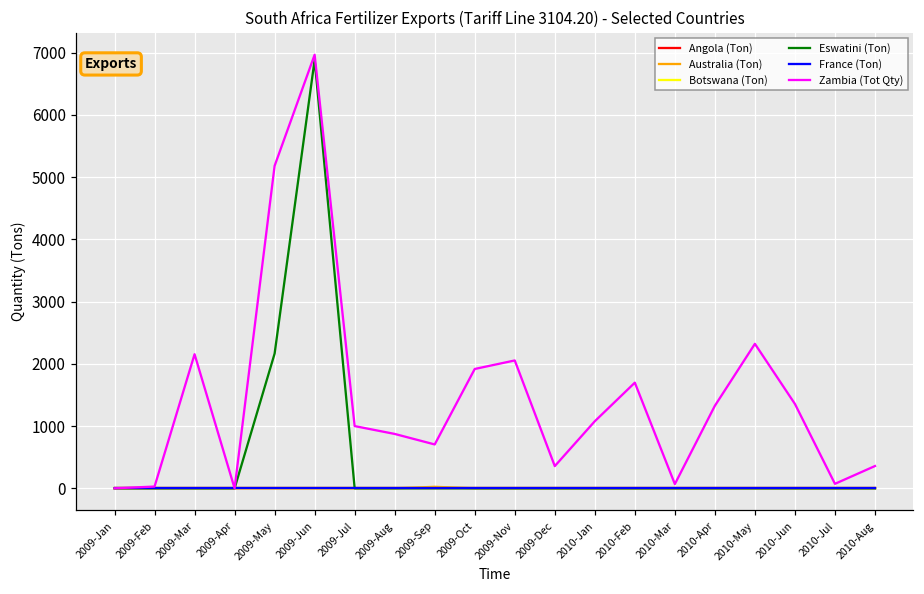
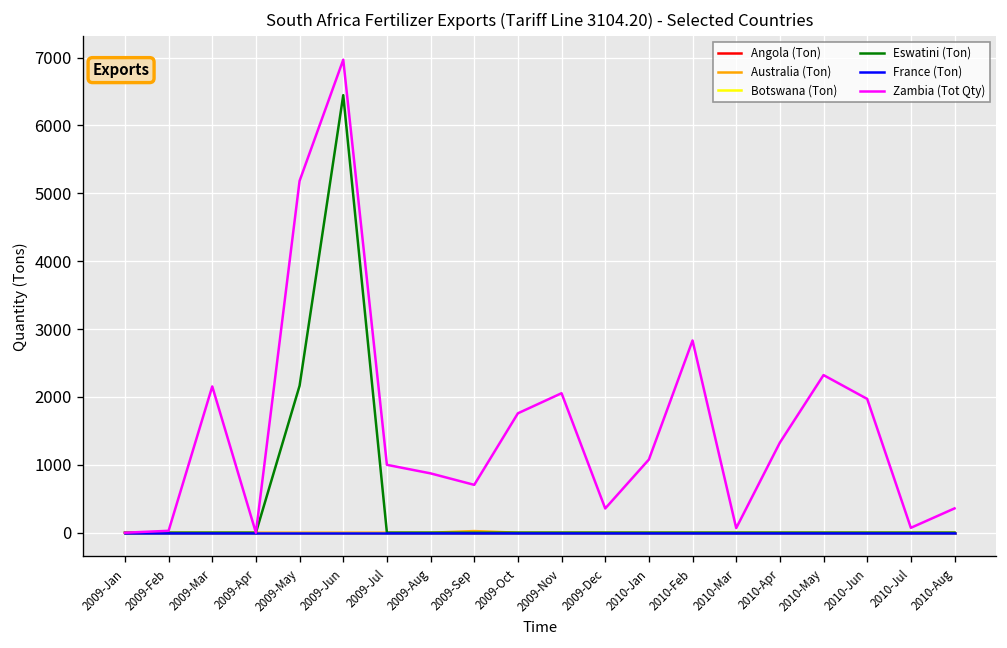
  {
    "Eswatini (Ton)": {
      "2009-May": 2200,
-     "2009-Jun": 6900
+     "2009-Jun": 6400
    },
    "Zambia (Tot Qty)": {
      "2009-Mar": 2200,
      "2009-May": 5200,
      "2009-Jun": 7000,
      "2009-Jul": 1000,
      "2009-Aug": 900,
      "2009-Sep": 700,
-     "2009-Oct": 1900,
+     "2009-Oct": 1800,
      "2009-Nov": 2100,
      "2009-Dec": 400,
      "2010-Jan": 1100,
-     "2010-Feb": 1700,
+     "2010-Feb": 2800,
      "2010-Mar": 100,
      "2010-Apr": 1300,
      "2010-May": 2300,
-     "2010-Jun": 1400,
+     "2010-Jun": 2000,
      "2010-Jul": 100,
      "2010-Aug": 400
    }
  }
